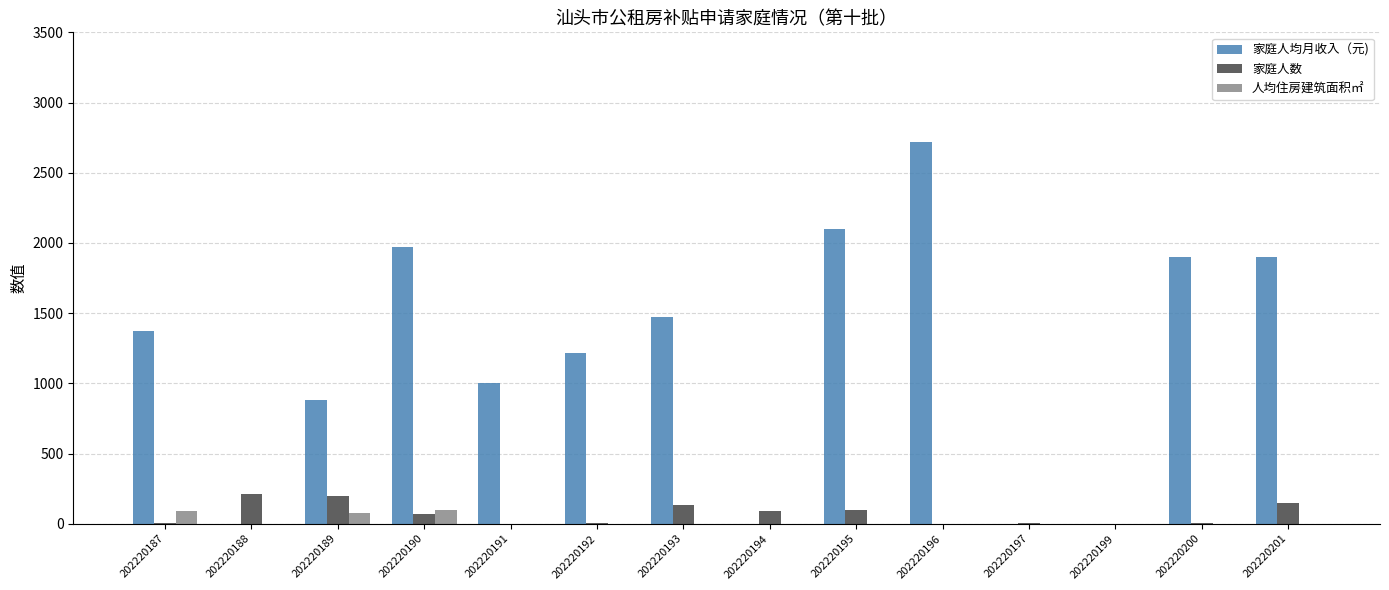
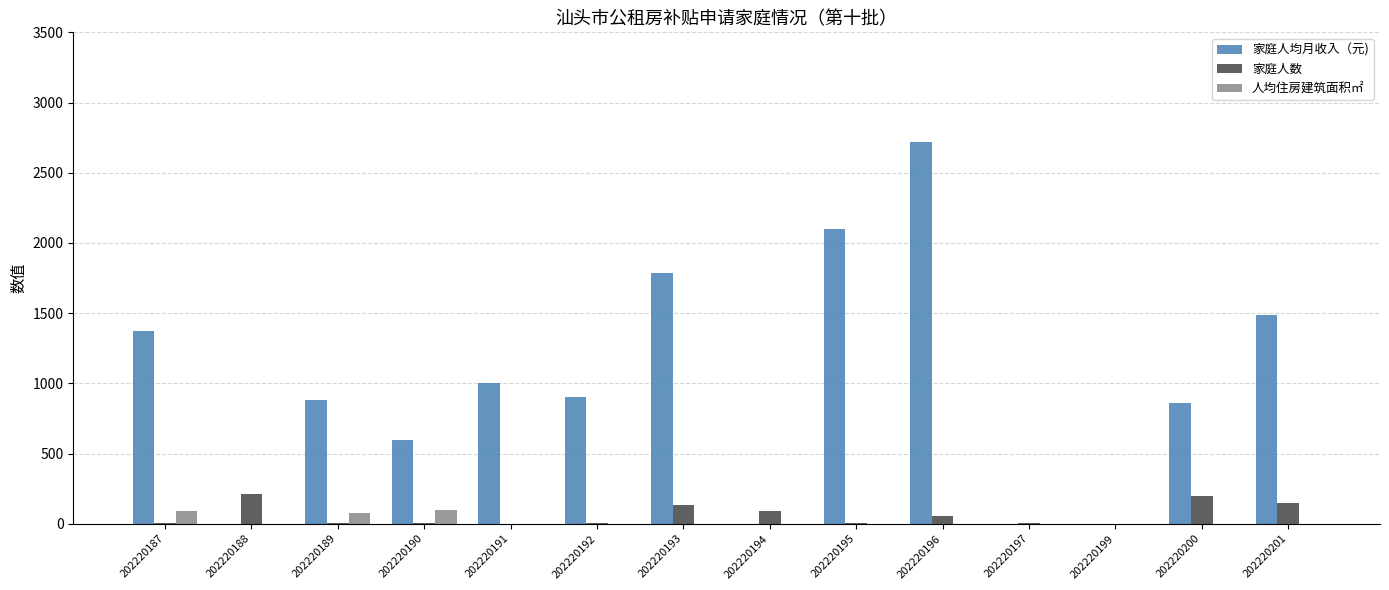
  {
    "家庭人均月收入（元)": {
      "202220187": 1370,
      "202220188": 0,
      "202220189": 880,
-     "202220190": 1970,
+     "202220190": 600,
      "202220191": 1000,
-     "202220192": 1210,
-     "202220193": 1470,
+     "202220192": 900,
+     "202220193": 1790,
      "202220194": 0,
      "202220195": 2100,
      "202220196": 2720,
      "202220197": 0,
      "202220199": 0,
-     "202220200": 1900,
-     "202220201": 1900
+     "202220200": 860,
+     "202220201": 1490
    },
    "家庭人数": {
      "202220188": 210,
-     "202220189": 200,
-     "202220190": 70,
+     "202220189": 10,
+     "202220190": 10,
      "202220193": 130,
      "202220194": 90,
-     "202220195": 100,
-     "202220196": 0,
-     "202220200": 0,
+     "202220195": 0,
+     "202220196": 60,
+     "202220200": 200,
      "202220201": 150
    },
    "人均住房建筑面积㎡": {
      "202220187": 90,
      "202220188": 0,
      "202220189": 80,
      "202220190": 100,
      "202220191": 0,
      "202220192": 0,
      "202220193": 0,
      "202220194": 0,
      "202220195": 0,
      "202220196": 0,
      "202220197": 0,
      "202220199": 0,
      "202220200": 0,
      "202220201": 0
    }
  }
